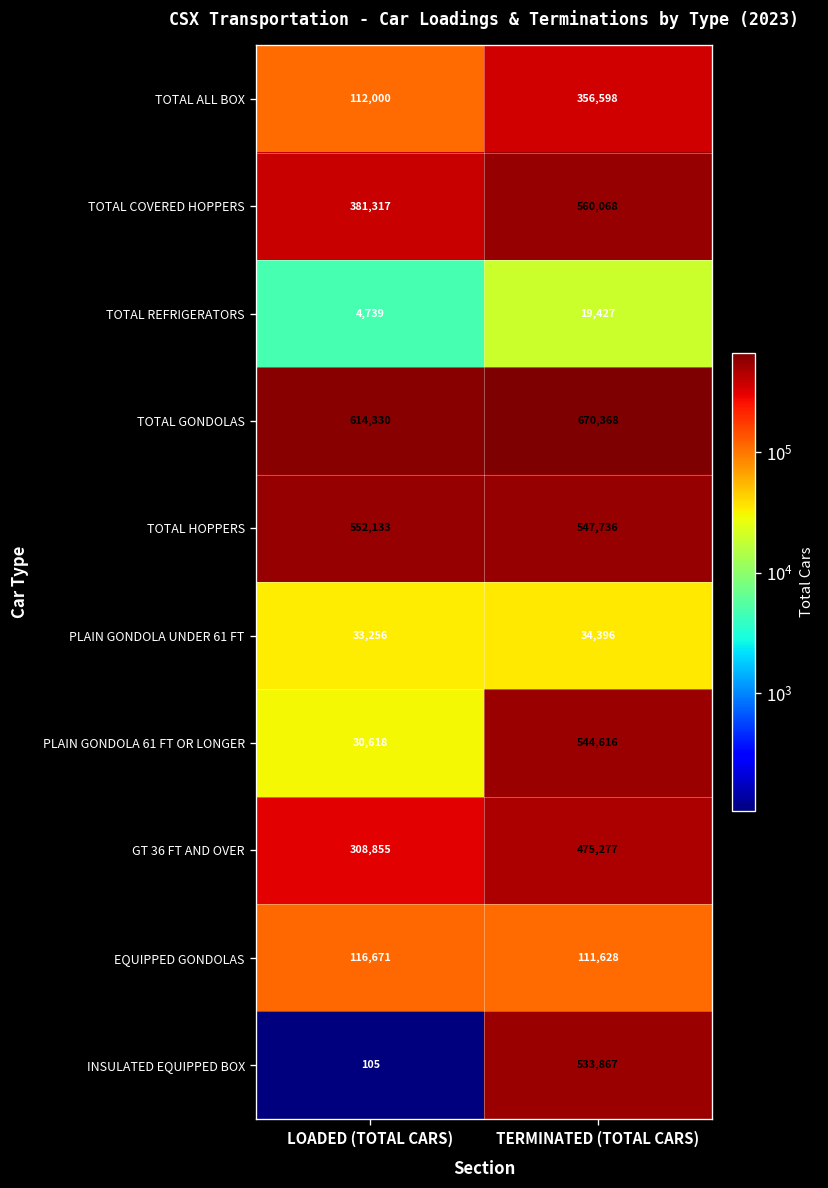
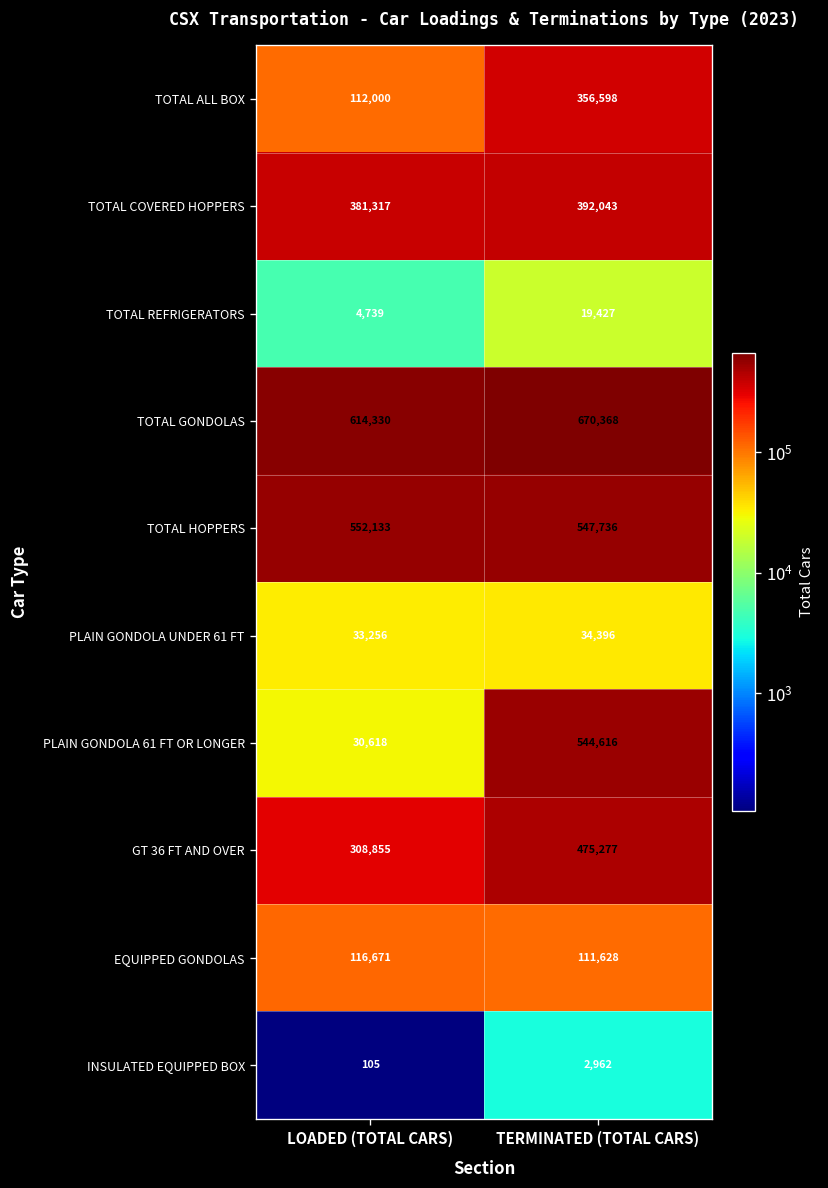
  {
    "TOTAL ALL BOX": {
      "LOADED (TOTAL CARS)": "112,000",
      "TERMINATED (TOTAL CARS)": "356,598"
    },
    "TOTAL COVERED HOPPERS": {
      "LOADED (TOTAL CARS)": "381,317",
-     "TERMINATED (TOTAL CARS)": "560,068"
+     "TERMINATED (TOTAL CARS)": "392,043"
    },
    "TOTAL REFRIGERATORS": {
      "LOADED (TOTAL CARS)": "4,739",
      "TERMINATED (TOTAL CARS)": "19,427"
    },
    "TOTAL GONDOLAS": {
      "LOADED (TOTAL CARS)": "614,330",
      "TERMINATED (TOTAL CARS)": "670,368"
    },
    "TOTAL HOPPERS": {
      "LOADED (TOTAL CARS)": "552,133",
      "TERMINATED (TOTAL CARS)": "547,736"
    },
    "PLAIN GONDOLA UNDER 61 FT": {
      "LOADED (TOTAL CARS)": "33,256",
      "TERMINATED (TOTAL CARS)": "34,396"
    },
    "PLAIN GONDOLA 61 FT OR LONGER": {
      "LOADED (TOTAL CARS)": "30,618",
      "TERMINATED (TOTAL CARS)": "544,616"
    },
    "GT 36 FT AND OVER": {
      "LOADED (TOTAL CARS)": "308,855",
      "TERMINATED (TOTAL CARS)": "475,277"
    },
    "EQUIPPED GONDOLAS": {
      "LOADED (TOTAL CARS)": "116,671",
      "TERMINATED (TOTAL CARS)": "111,628"
    },
    "INSULATED EQUIPPED BOX": {
      "LOADED (TOTAL CARS)": "105",
-     "TERMINATED (TOTAL CARS)": "533,867"
+     "TERMINATED (TOTAL CARS)": "2,962"
    }
  }
